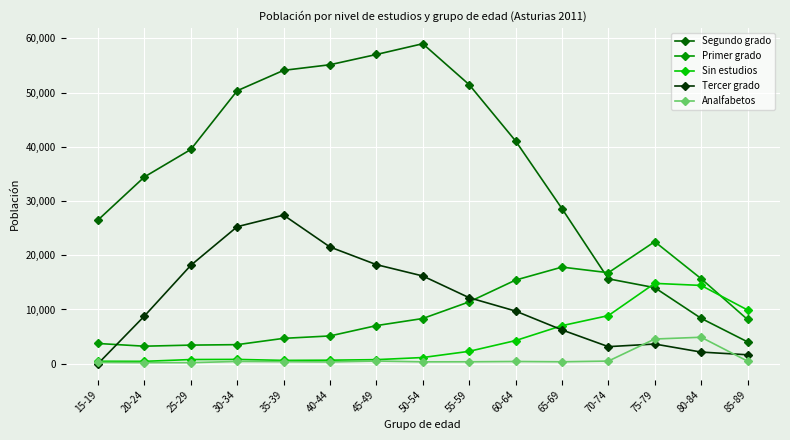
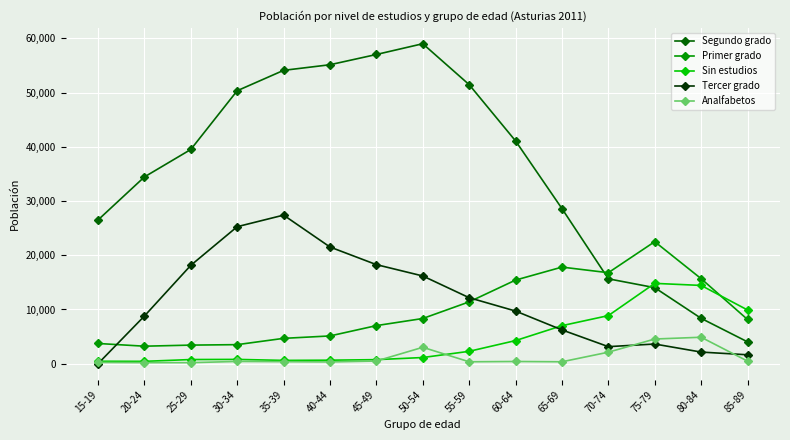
  {
    "Analfabetos": {
      "25-29": "0",
-     "50-54": "0",
+     "50-54": "3,000",
      "55-59": "0",
      "60-64": "0",
      "65-69": "0",
-     "70-74": "0",
+     "70-74": "2,000",
      "75-79": "5,000",
      "80-84": "5,000",
      "85-89": "0"
    }
  }
